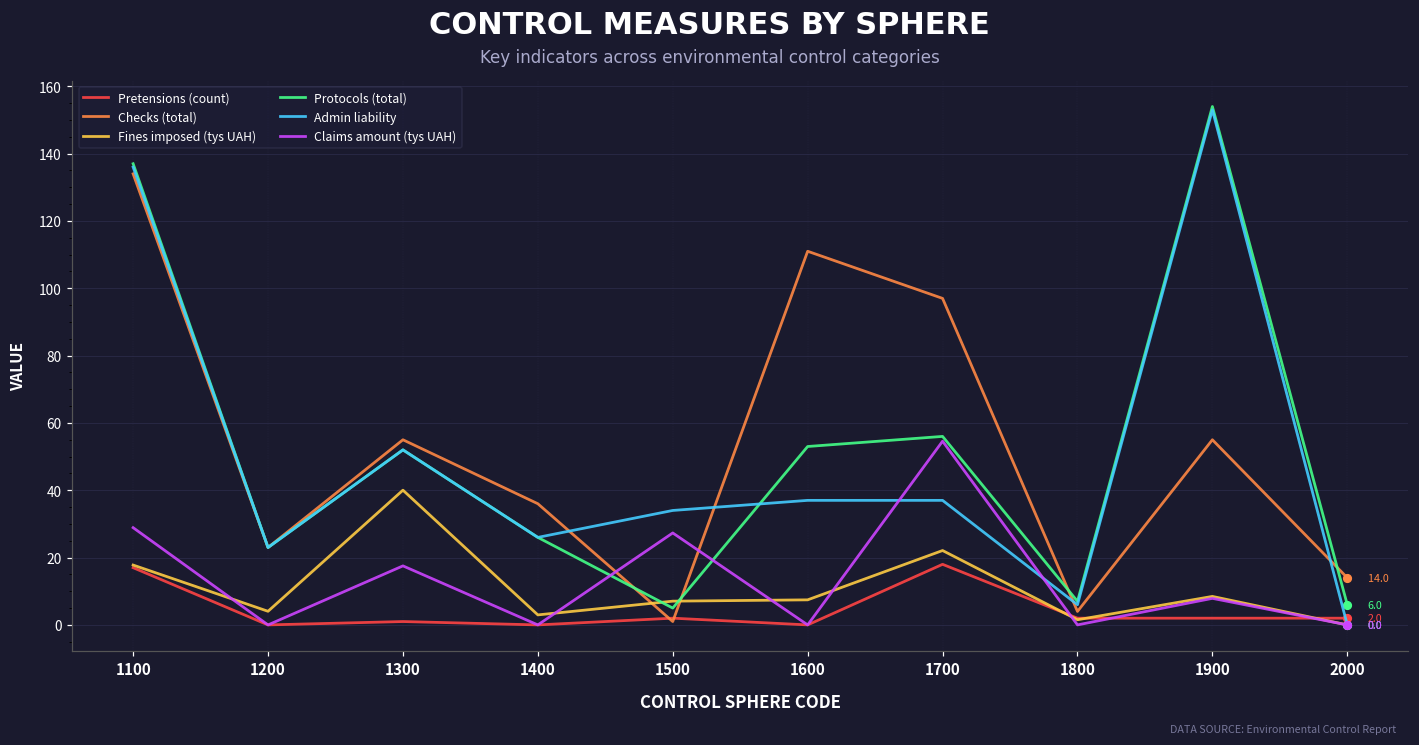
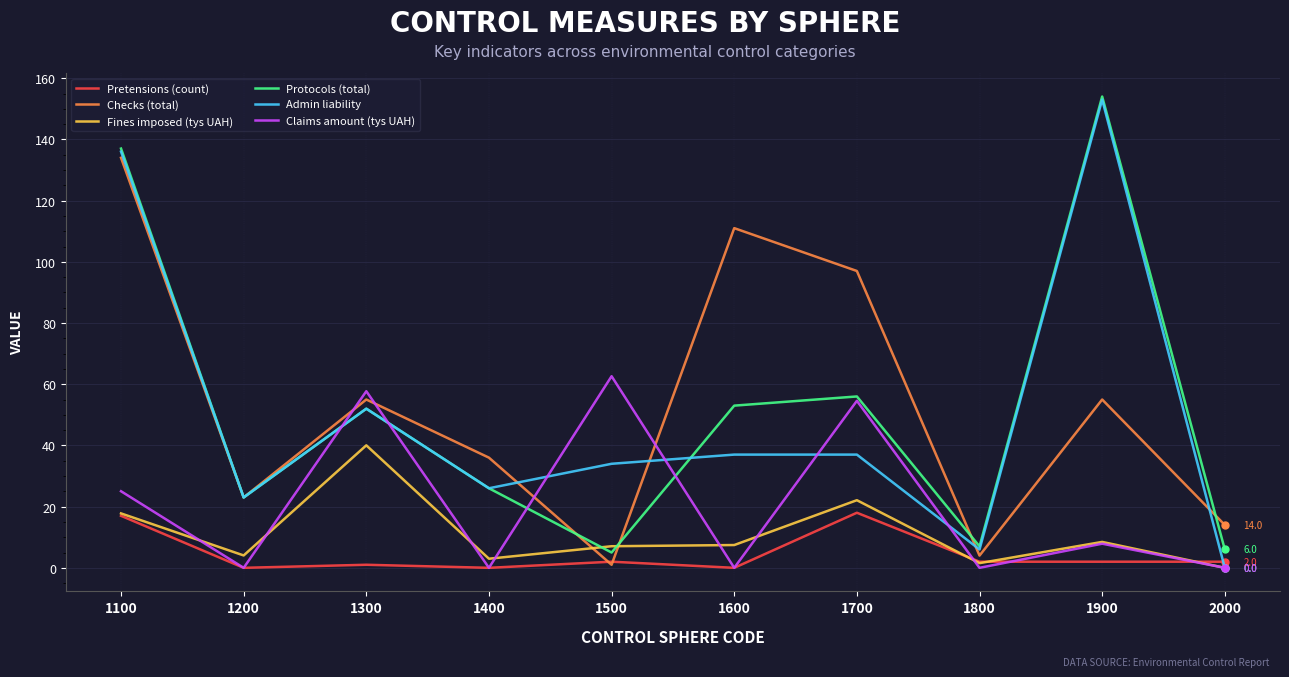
  {
    "Admin liability": {
      "1100": 136,
      "1500": 34,
      "1600": 37,
      "1700": 37,
      "1800": 6,
      "1900": 153
    },
    "Claims amount (tys UAH)": {
-     "1100": 29,
-     "1300": 18,
-     "1500": 27,
+     "1100": 25,
+     "1300": 58,
+     "1500": 63,
      "1700": 55,
      "1800": 0
    }
  }
